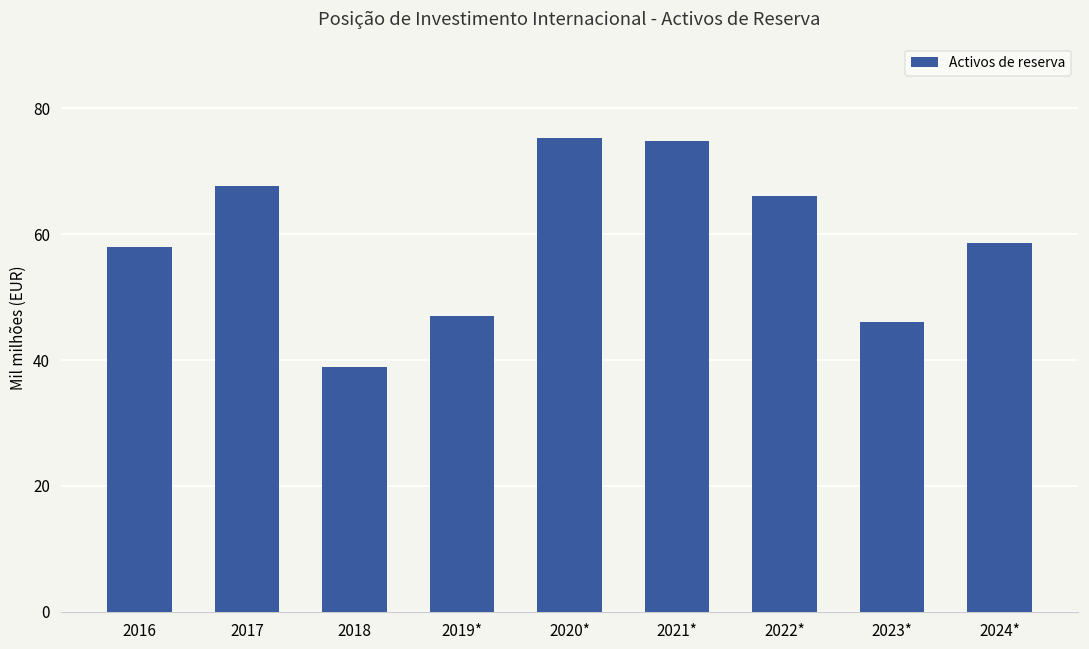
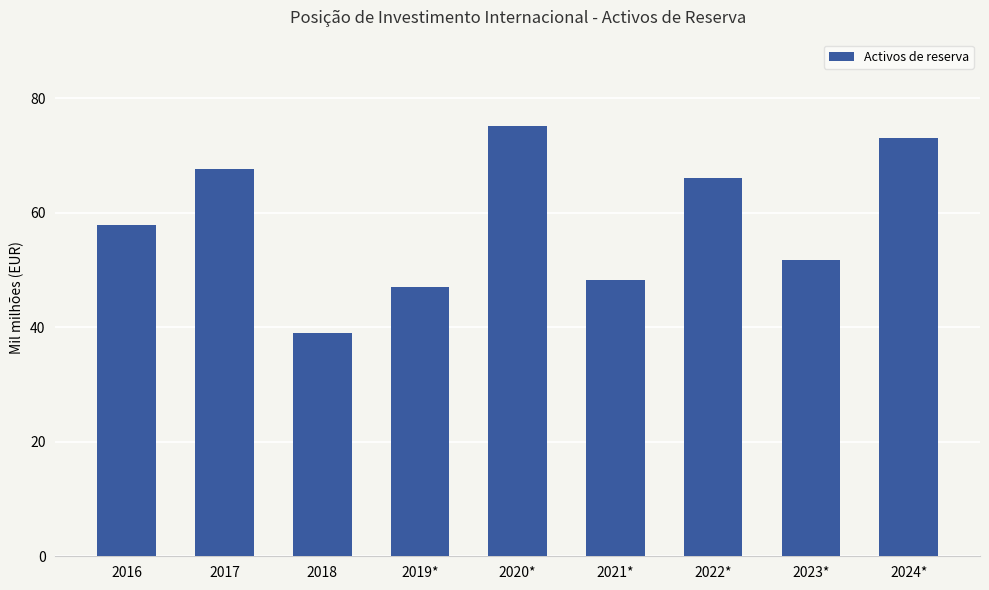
  {
    "2016": 58,
    "2017": 68,
    "2018": 39,
    "2019*": 47,
    "2020*": 75,
-   "2021*": 75,
+   "2021*": 48,
    "2022*": 66,
-   "2023*": 46,
-   "2024*": 59
+   "2023*": 52,
+   "2024*": 73
  }
